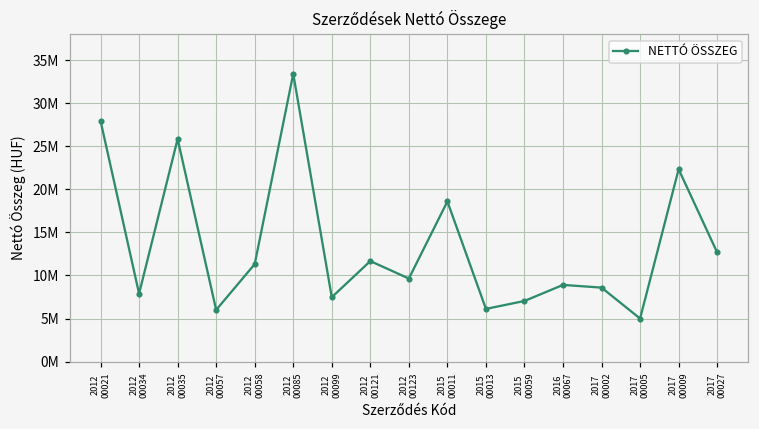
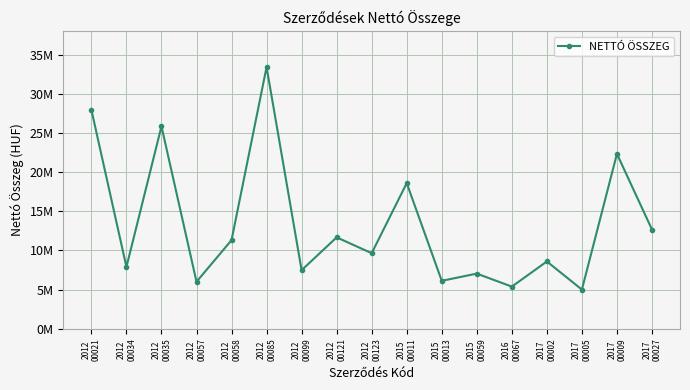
  {
    "2012 00021": 28000000,
    "2012 00034": 8000000,
    "2012 00035": 26000000,
    "2012 00057": 6000000,
    "2012 00058": 11000000,
    "2012 00085": 33000000,
    "2012 00099": 7000000,
    "2012 00121": 12000000,
    "2012 00123": 10000000,
    "2015 00011": 19000000,
    "2015 00013": 6000000,
    "2015 00059": 7000000,
-   "2016 00067": 9000000,
+   "2016 00067": 5000000,
    "2017 00002": 9000000,
    "2017 00005": 5000000,
    "2017 00009": 22000000,
    "2017 00027": 13000000
  }
